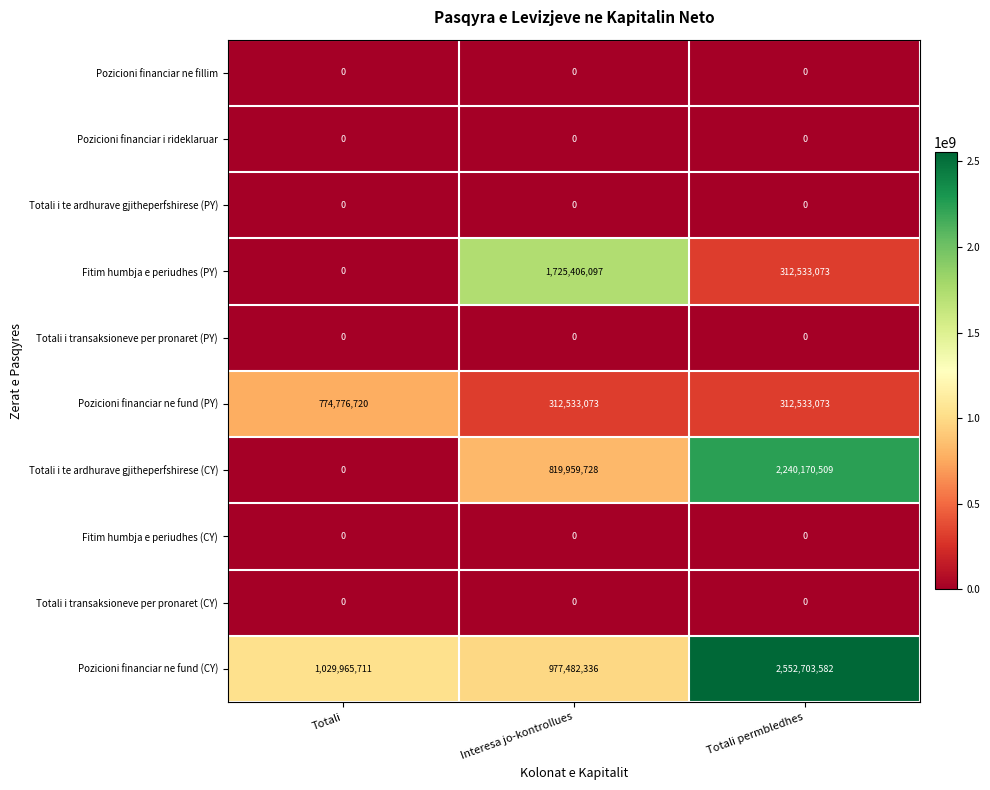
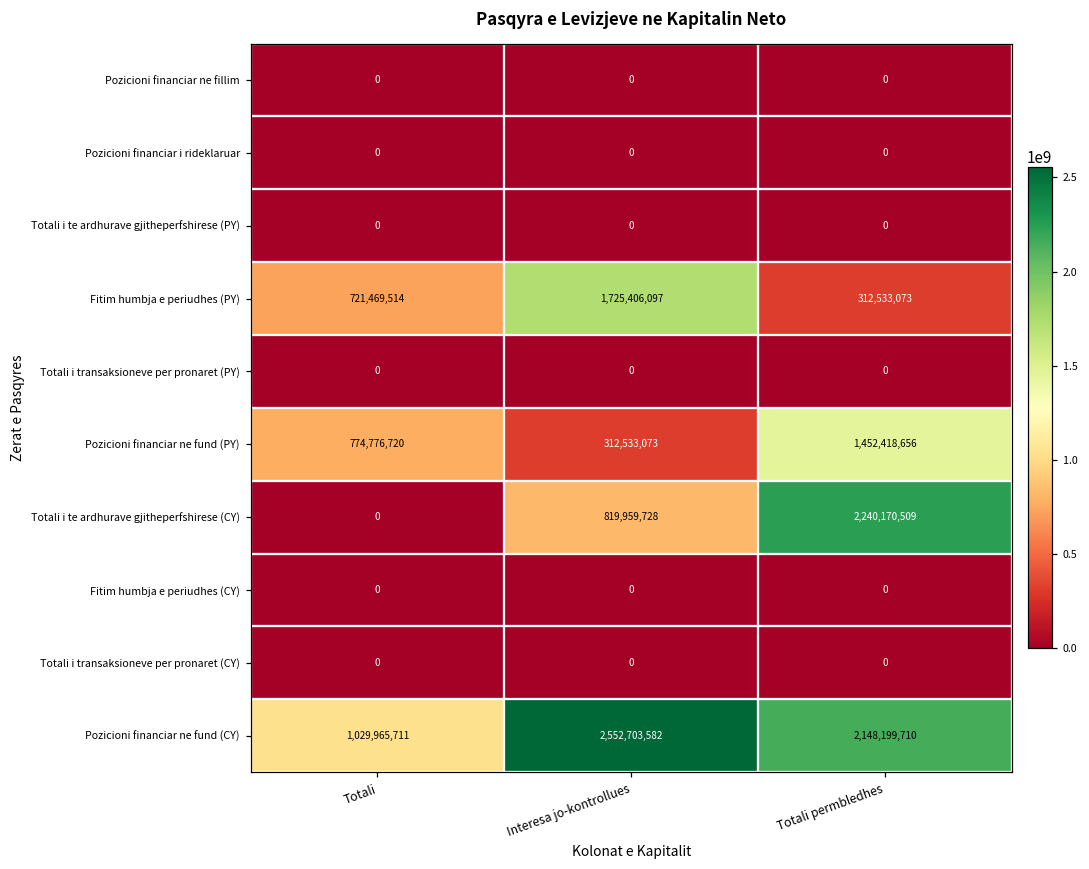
  {
    "Pozicioni financiar ne fillim": {
      "Totali": "0",
      "Interesa jo-kontrollues": "0",
      "Totali permbledhes": "0"
    },
    "Pozicioni financiar i rideklaruar": {
      "Totali": "0",
      "Interesa jo-kontrollues": "0",
      "Totali permbledhes": "0"
    },
    "Totali i te ardhurave gjitheperfshirese (PY)": {
      "Totali": "0",
      "Interesa jo-kontrollues": "0",
      "Totali permbledhes": "0"
    },
    "Fitim humbja e periudhes (PY)": {
-     "Totali": "0",
+     "Totali": "721,469,514",
      "Interesa jo-kontrollues": "1,725,406,097",
      "Totali permbledhes": "312,533,073"
    },
    "Totali i transaksioneve per pronaret (PY)": {
      "Totali": "0",
      "Interesa jo-kontrollues": "0",
      "Totali permbledhes": "0"
    },
    "Pozicioni financiar ne fund (PY)": {
      "Totali": "774,776,720",
      "Interesa jo-kontrollues": "312,533,073",
-     "Totali permbledhes": "312,533,073"
+     "Totali permbledhes": "1,452,418,656"
    },
    "Totali i te ardhurave gjitheperfshirese (CY)": {
      "Totali": "0",
      "Interesa jo-kontrollues": "819,959,728",
      "Totali permbledhes": "2,240,170,509"
    },
    "Fitim humbja e periudhes (CY)": {
      "Totali": "0",
      "Interesa jo-kontrollues": "0",
      "Totali permbledhes": "0"
    },
    "Totali i transaksioneve per pronaret (CY)": {
      "Totali": "0",
      "Interesa jo-kontrollues": "0",
      "Totali permbledhes": "0"
    },
    "Pozicioni financiar ne fund (CY)": {
      "Totali": "1,029,965,711",
-     "Interesa jo-kontrollues": "977,482,336",
-     "Totali permbledhes": "2,552,703,582"
+     "Interesa jo-kontrollues": "2,552,703,582",
+     "Totali permbledhes": "2,148,199,710"
    }
  }
